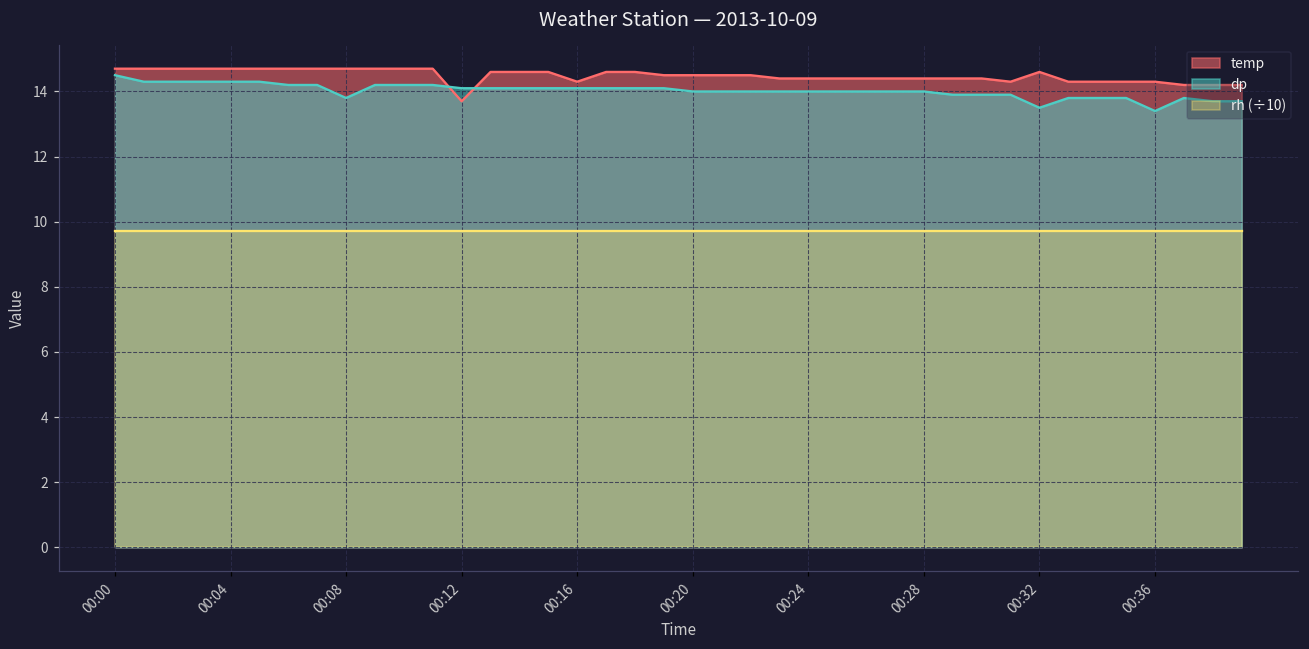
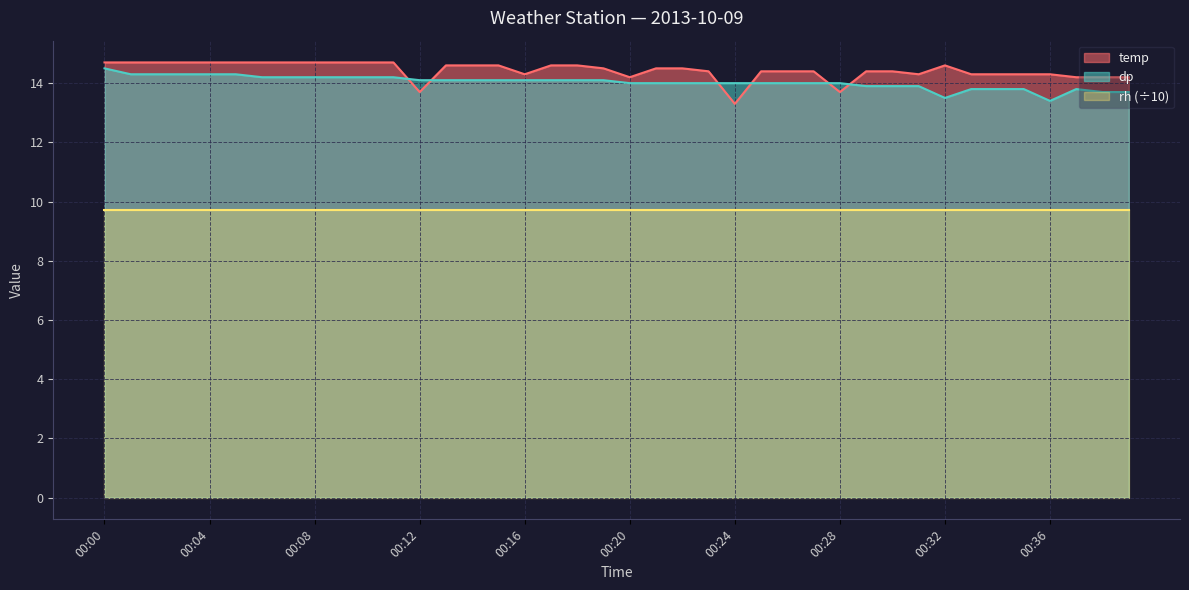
  {
    "temp": {
      "00:00": 14.7,
      "00:04": 14.7,
      "00:08": 14.7,
      "00:12": 13.7,
      "00:16": 14.3,
-     "00:20": 14.5,
-     "00:24": 14.4,
-     "00:28": 14.4,
+     "00:20": 14.2,
+     "00:24": 13.3,
+     "00:28": 13.7,
      "00:32": 14.6,
      "00:36": 14.3
    },
    "dp": {
      "00:00": 14.5,
      "00:04": 14.3,
-     "00:08": 13.8,
+     "00:08": 14.2,
      "00:12": 14.1,
      "00:16": 14.1,
      "00:20": 14.0,
      "00:24": 14.0,
      "00:28": 14.0,
      "00:32": 13.5,
      "00:36": 13.4
    },
    "rh (÷10)": {
      "00:00": 9.7,
      "00:04": 9.7,
      "00:08": 9.7,
      "00:12": 9.7,
      "00:16": 9.7,
      "00:20": 9.7,
      "00:24": 9.7,
      "00:28": 9.7,
      "00:32": 9.7,
      "00:36": 9.7
    }
  }
